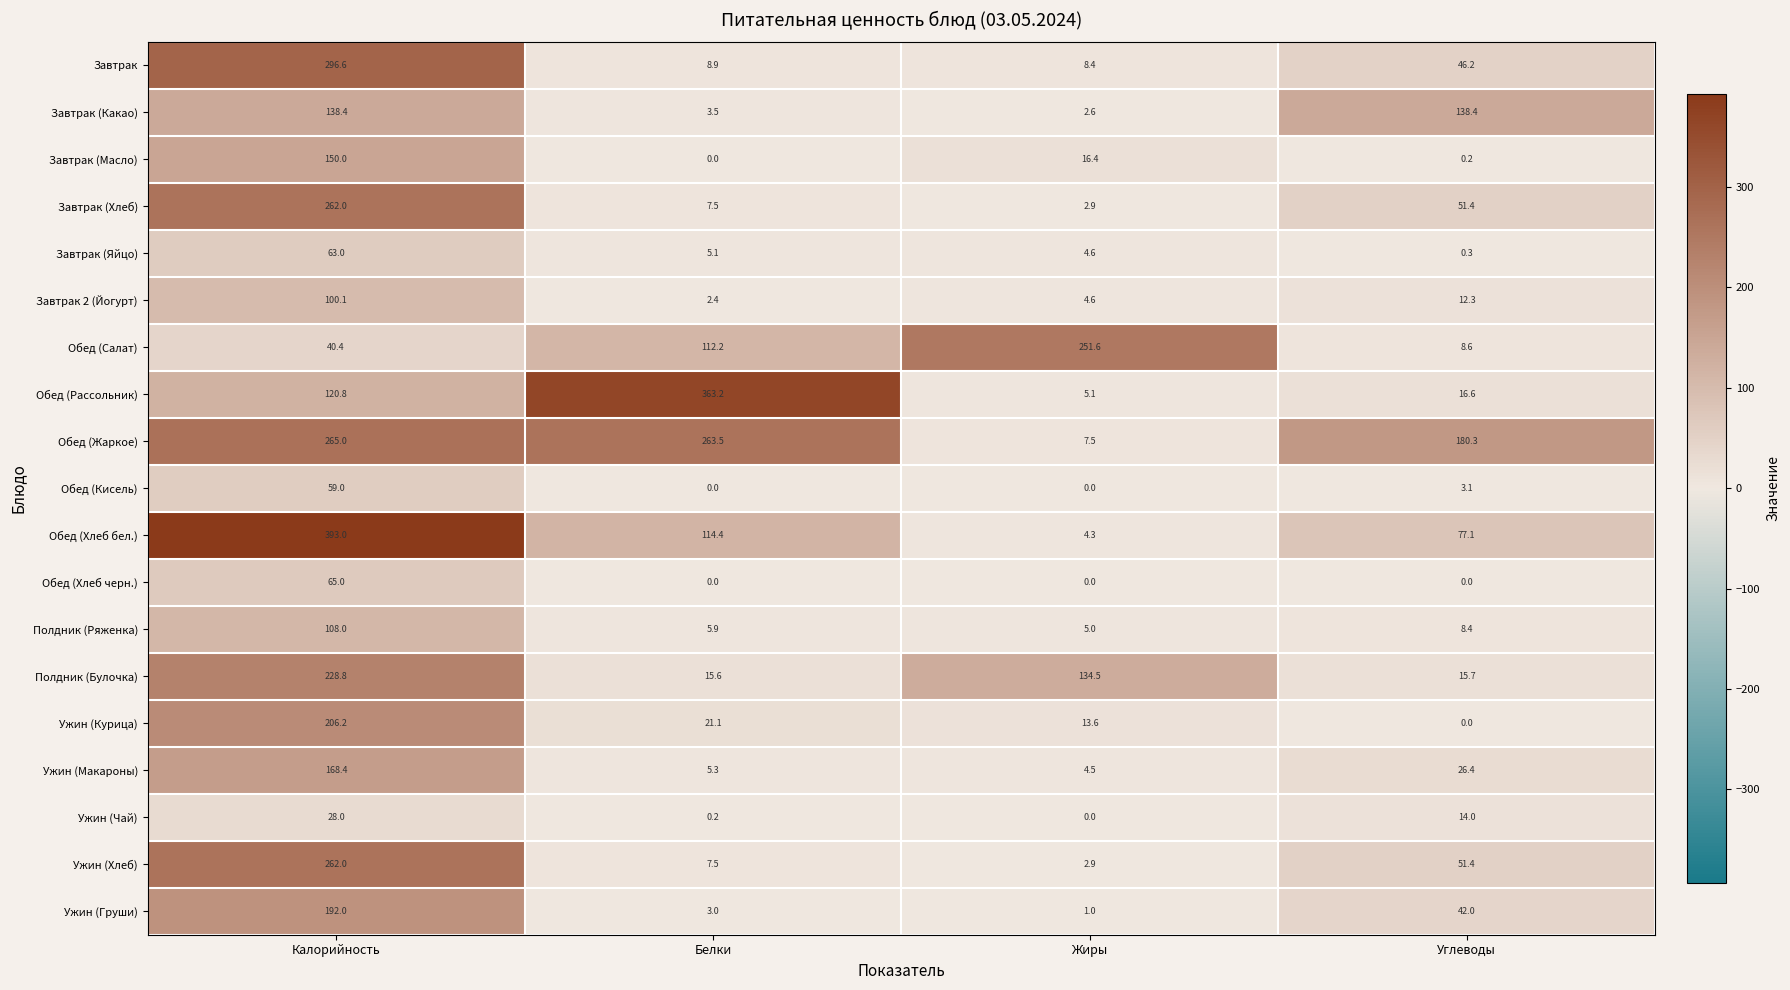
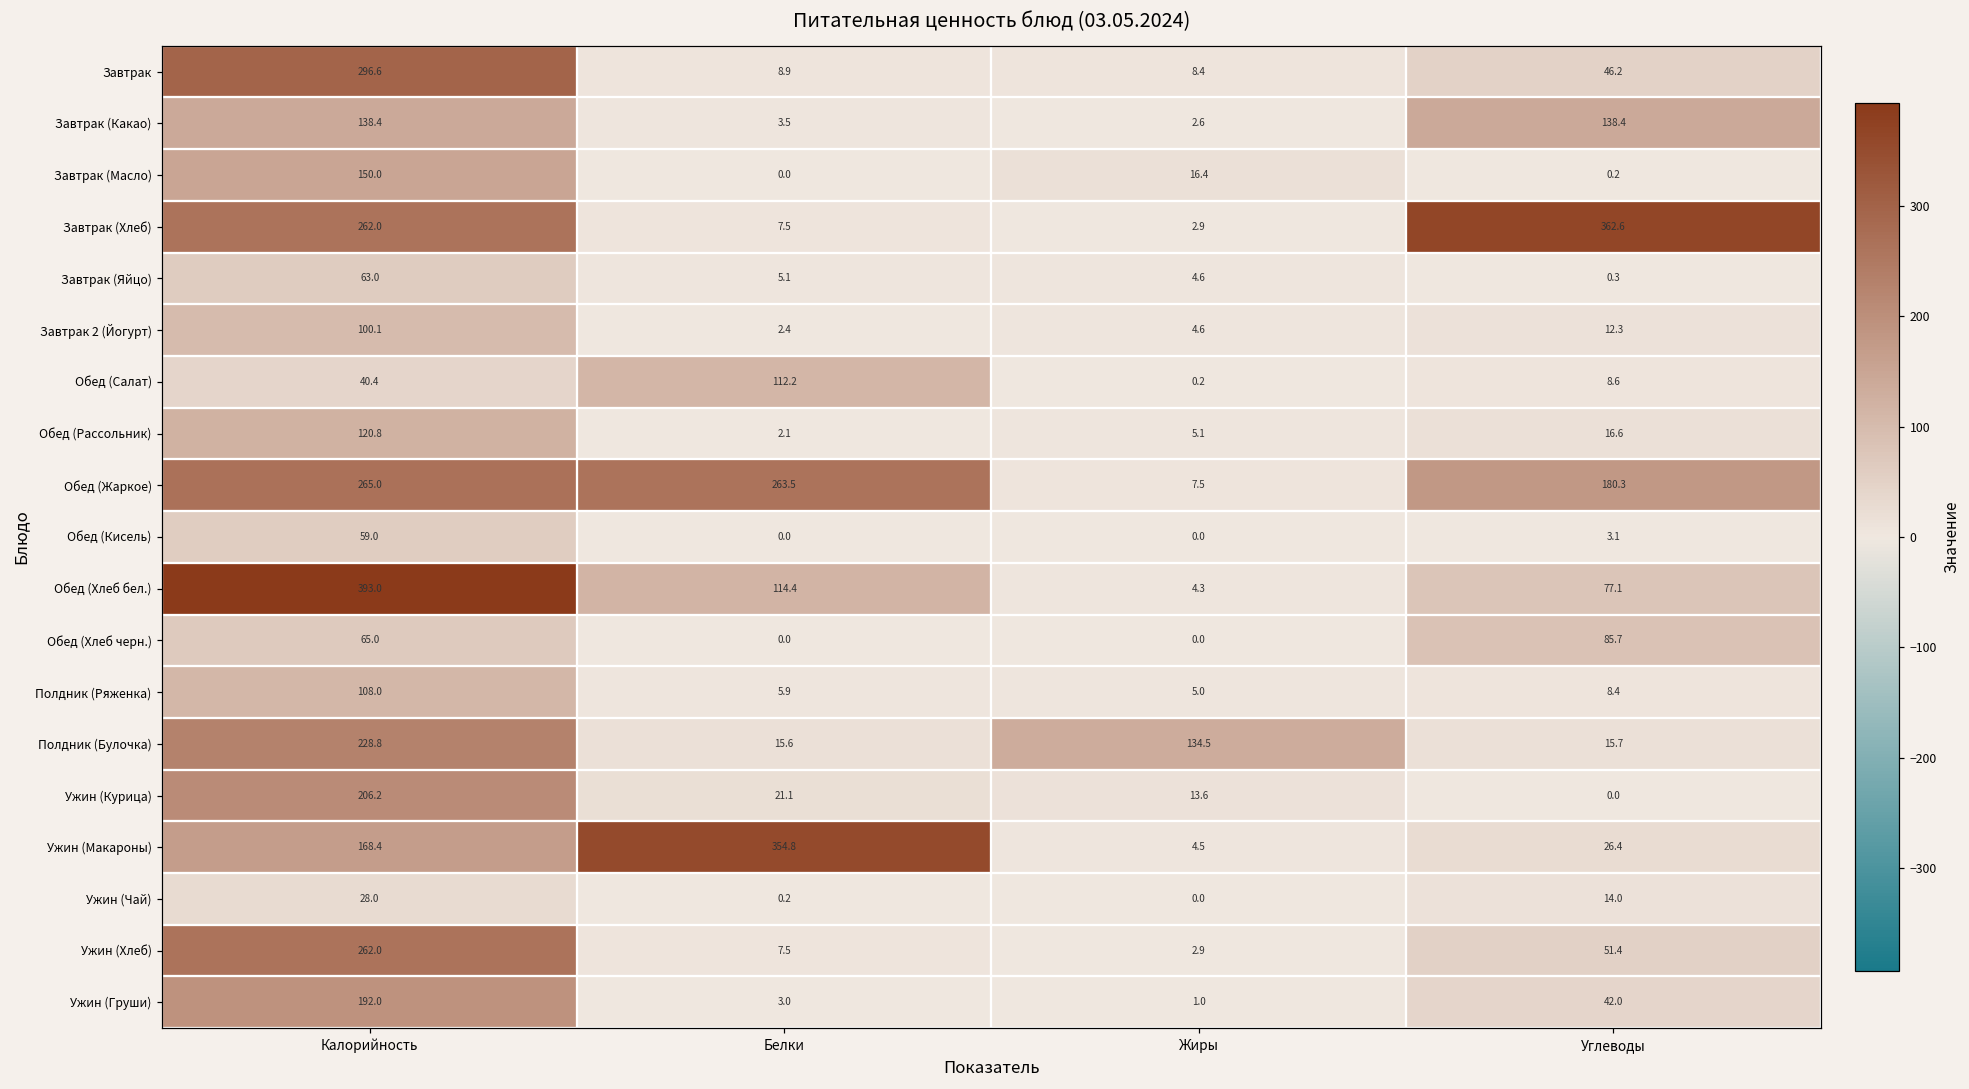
  {
    "Завтрак": {
      "Калорийность": 296.6,
      "Белки": 8.9,
      "Жиры": 8.4,
      "Углеводы": 46.2
    },
    "Завтрак (Какао)": {
      "Калорийность": 138.4,
      "Белки": 3.5,
      "Жиры": 2.6,
      "Углеводы": 138.4
    },
    "Завтрак (Масло)": {
      "Калорийность": 150.0,
      "Белки": 0.0,
      "Жиры": 16.4,
      "Углеводы": 0.2
    },
    "Завтрак (Хлеб)": {
      "Калорийность": 262.0,
      "Белки": 7.5,
      "Жиры": 2.9,
-     "Углеводы": 51.4
+     "Углеводы": 362.6
    },
    "Завтрак (Яйцо)": {
      "Калорийность": 63.0,
      "Белки": 5.1,
      "Жиры": 4.6,
      "Углеводы": 0.3
    },
    "Завтрак 2 (Йогурт)": {
      "Калорийность": 100.1,
      "Белки": 2.4,
      "Жиры": 4.6,
      "Углеводы": 12.3
    },
    "Обед (Салат)": {
      "Калорийность": 40.4,
      "Белки": 112.2,
-     "Жиры": 251.6,
+     "Жиры": 0.2,
      "Углеводы": 8.6
    },
    "Обед (Рассольник)": {
      "Калорийность": 120.8,
-     "Белки": 363.2,
+     "Белки": 2.1,
      "Жиры": 5.1,
      "Углеводы": 16.6
    },
    "Обед (Жаркое)": {
      "Калорийность": 265.0,
      "Белки": 263.5,
      "Жиры": 7.5,
      "Углеводы": 180.3
    },
    "Обед (Кисель)": {
      "Калорийность": 59.0,
      "Белки": 0.0,
      "Жиры": 0.0,
      "Углеводы": 3.1
    },
    "Обед (Хлеб бел.)": {
      "Калорийность": 393.0,
      "Белки": 114.4,
      "Жиры": 4.3,
      "Углеводы": 77.1
    },
    "Обед (Хлеб черн.)": {
      "Калорийность": 65.0,
      "Белки": 0.0,
      "Жиры": 0.0,
-     "Углеводы": 0.0
+     "Углеводы": 85.7
    },
    "Полдник (Ряженка)": {
      "Калорийность": 108.0,
      "Белки": 5.9,
      "Жиры": 5.0,
      "Углеводы": 8.4
    },
    "Полдник (Булочка)": {
      "Калорийность": 228.8,
      "Белки": 15.6,
      "Жиры": 134.5,
      "Углеводы": 15.7
    },
    "Ужин (Курица)": {
      "Калорийность": 206.2,
      "Белки": 21.1,
      "Жиры": 13.6,
      "Углеводы": 0.0
    },
    "Ужин (Макароны)": {
      "Калорийность": 168.4,
-     "Белки": 5.3,
+     "Белки": 354.8,
      "Жиры": 4.5,
      "Углеводы": 26.4
    },
    "Ужин (Чай)": {
      "Калорийность": 28.0,
      "Белки": 0.2,
      "Жиры": 0.0,
      "Углеводы": 14.0
    },
    "Ужин (Хлеб)": {
      "Калорийность": 262.0,
      "Белки": 7.5,
      "Жиры": 2.9,
      "Углеводы": 51.4
    },
    "Ужин (Груши)": {
      "Калорийность": 192.0,
      "Белки": 3.0,
      "Жиры": 1.0,
      "Углеводы": 42.0
    }
  }
